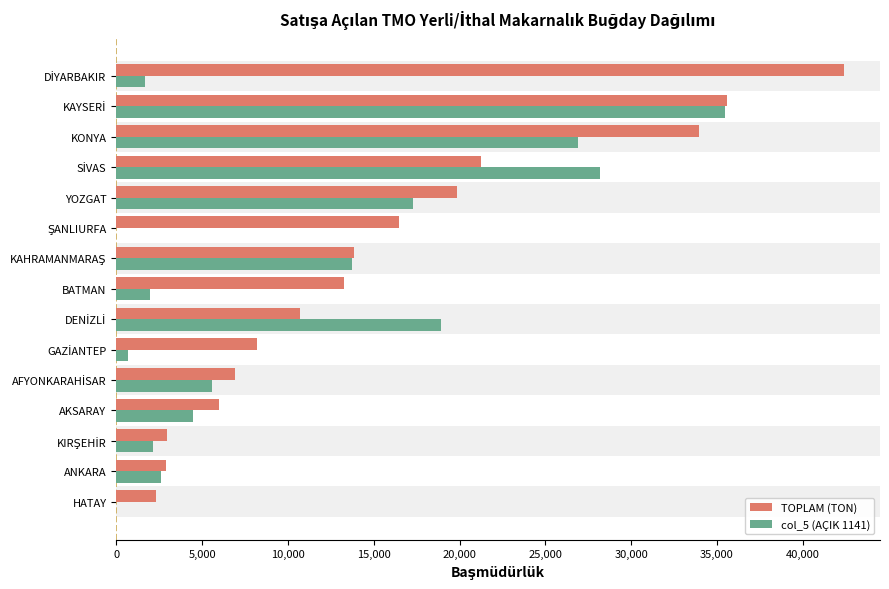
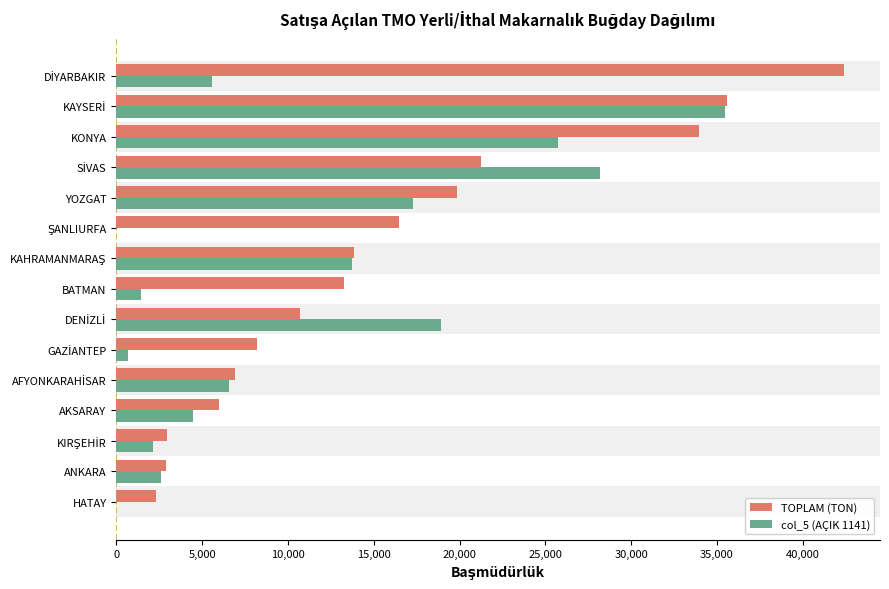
  {
    "TOPLAM (TON)": {
      "DİYARBAKIR": "42,400",
      "KAYSERİ": "35,600",
      "KONYA": "34,000",
      "SİVAS": "21,300",
      "YOZGAT": "19,900",
      "ŞANLIURFA": "16,500",
      "KAHRAMANMARAŞ": "13,900",
      "BATMAN": "13,300",
      "DENİZLİ": "10,700",
      "GAZİANTEP": "8,200",
      "AFYONKARAHİSAR": "6,900",
      "AKSARAY": "6,000",
      "KIRŞEHİR": "3,000",
      "ANKARA": "2,900",
      "HATAY": "2,300"
    },
    "col_5 (AÇIK 1141)": {
-     "DİYARBAKIR": "1,700",
+     "DİYARBAKIR": "5,600",
      "KAYSERİ": "35,400",
-     "KONYA": "26,900",
+     "KONYA": "25,700",
      "SİVAS": "28,200",
      "YOZGAT": "17,300",
      "ŞANLIURFA": "0",
      "KAHRAMANMARAŞ": "13,700",
-     "BATMAN": "2,000",
+     "BATMAN": "1,500",
      "DENİZLİ": "18,900",
      "GAZİANTEP": "700",
-     "AFYONKARAHİSAR": "5,600",
+     "AFYONKARAHİSAR": "6,600",
      "AKSARAY": "4,500",
      "KIRŞEHİR": "2,100",
      "ANKARA": "2,600",
      "HATAY": "0"
    }
  }
